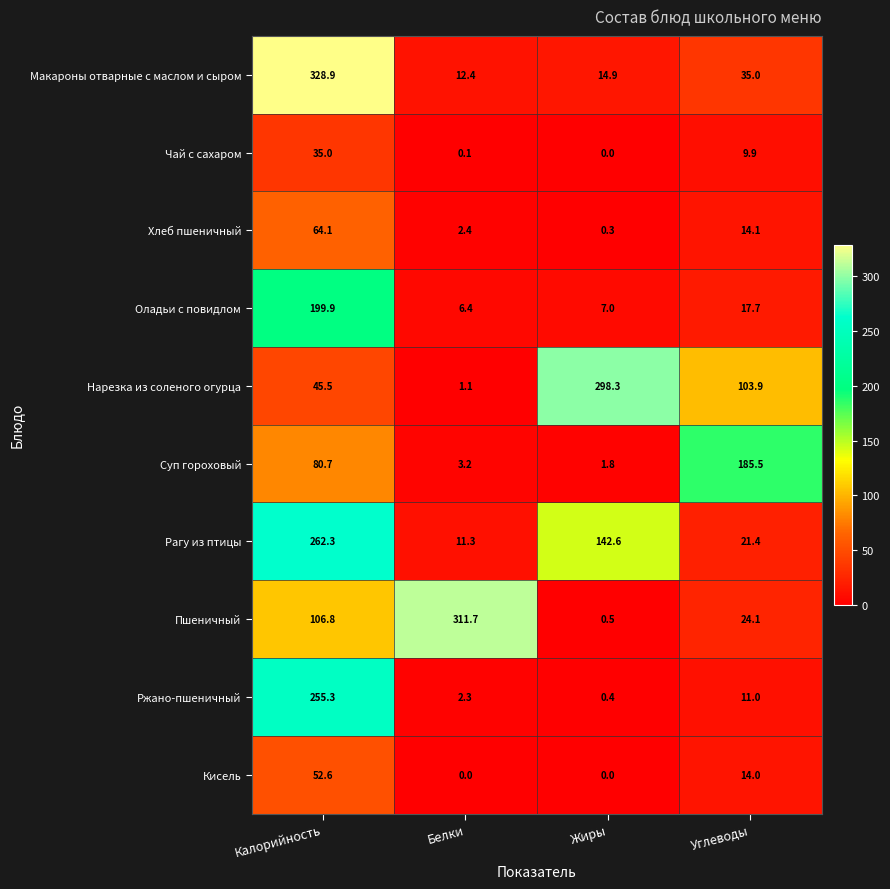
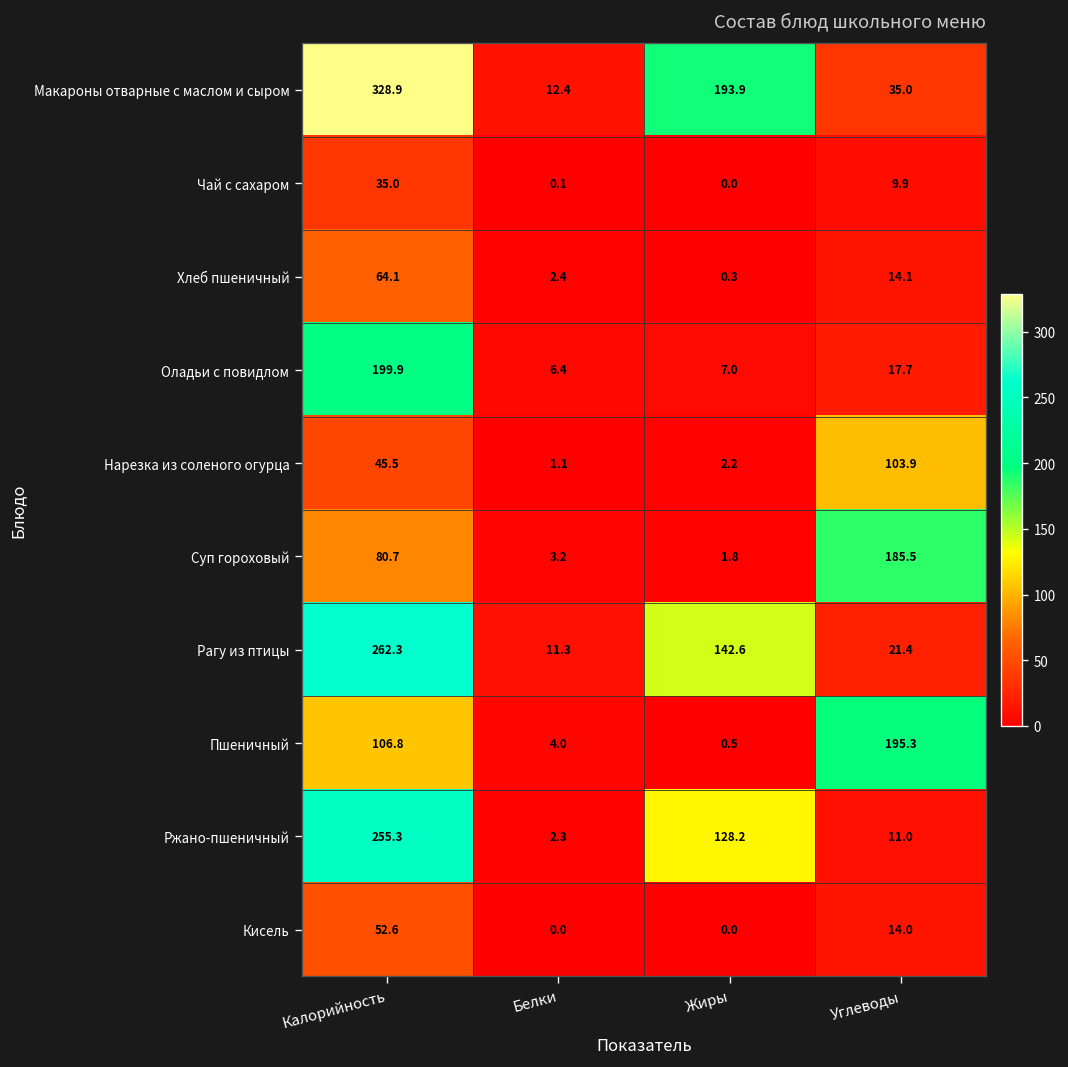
  {
    "Макароны отварные с маслом и сыром": {
      "Калорийность": 328.9,
      "Белки": 12.4,
-     "Жиры": 14.9,
+     "Жиры": 193.9,
      "Углеводы": 35.0
    },
    "Чай с сахаром": {
      "Калорийность": 35.0,
      "Белки": 0.1,
      "Жиры": 0.0,
      "Углеводы": 9.9
    },
    "Хлеб пшеничный": {
      "Калорийность": 64.1,
      "Белки": 2.4,
      "Жиры": 0.3,
      "Углеводы": 14.1
    },
    "Оладьи с повидлом": {
      "Калорийность": 199.9,
      "Белки": 6.4,
      "Жиры": 7.0,
      "Углеводы": 17.7
    },
    "Нарезка из соленого огурца": {
      "Калорийность": 45.5,
      "Белки": 1.1,
-     "Жиры": 298.3,
+     "Жиры": 2.2,
      "Углеводы": 103.9
    },
    "Суп гороховый": {
      "Калорийность": 80.7,
      "Белки": 3.2,
      "Жиры": 1.8,
      "Углеводы": 185.5
    },
    "Рагу из птицы": {
      "Калорийность": 262.3,
      "Белки": 11.3,
      "Жиры": 142.6,
      "Углеводы": 21.4
    },
    "Пшеничный": {
      "Калорийность": 106.8,
-     "Белки": 311.7,
+     "Белки": 4.0,
      "Жиры": 0.5,
-     "Углеводы": 24.1
+     "Углеводы": 195.3
    },
    "Ржано-пшеничный": {
      "Калорийность": 255.3,
      "Белки": 2.3,
-     "Жиры": 0.4,
+     "Жиры": 128.2,
      "Углеводы": 11.0
    },
    "Кисель": {
      "Калорийность": 52.6,
      "Белки": 0.0,
      "Жиры": 0.0,
      "Углеводы": 14.0
    }
  }
